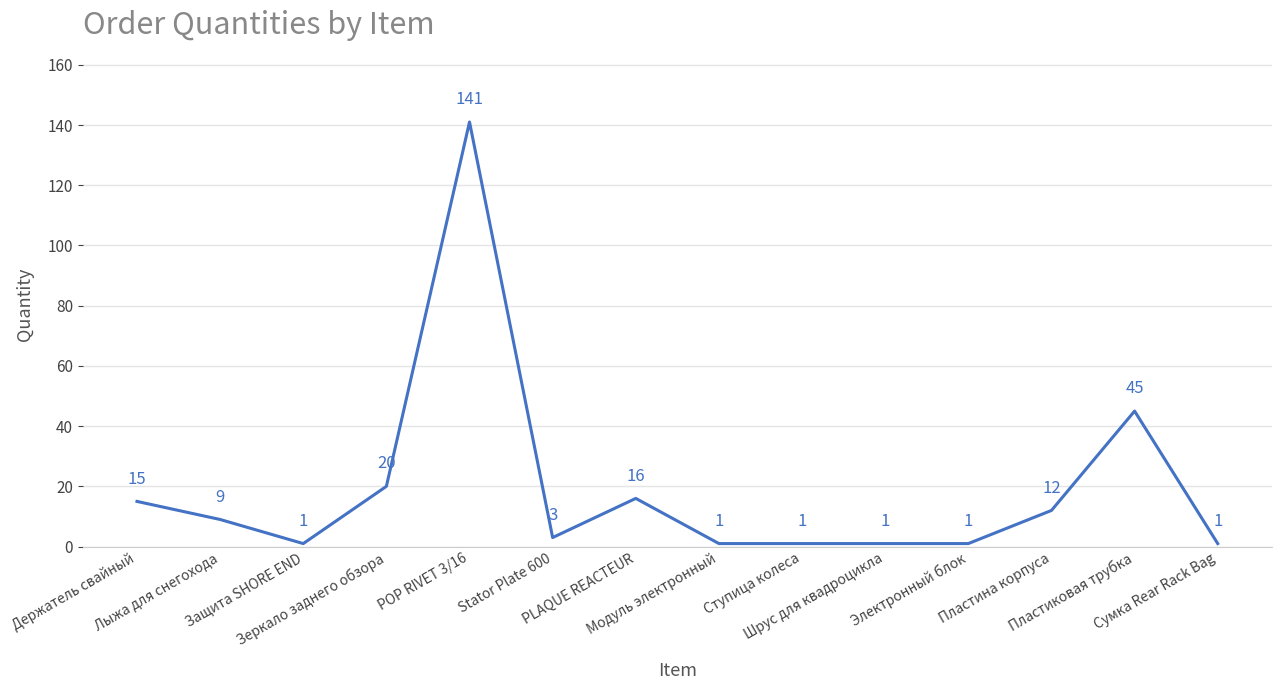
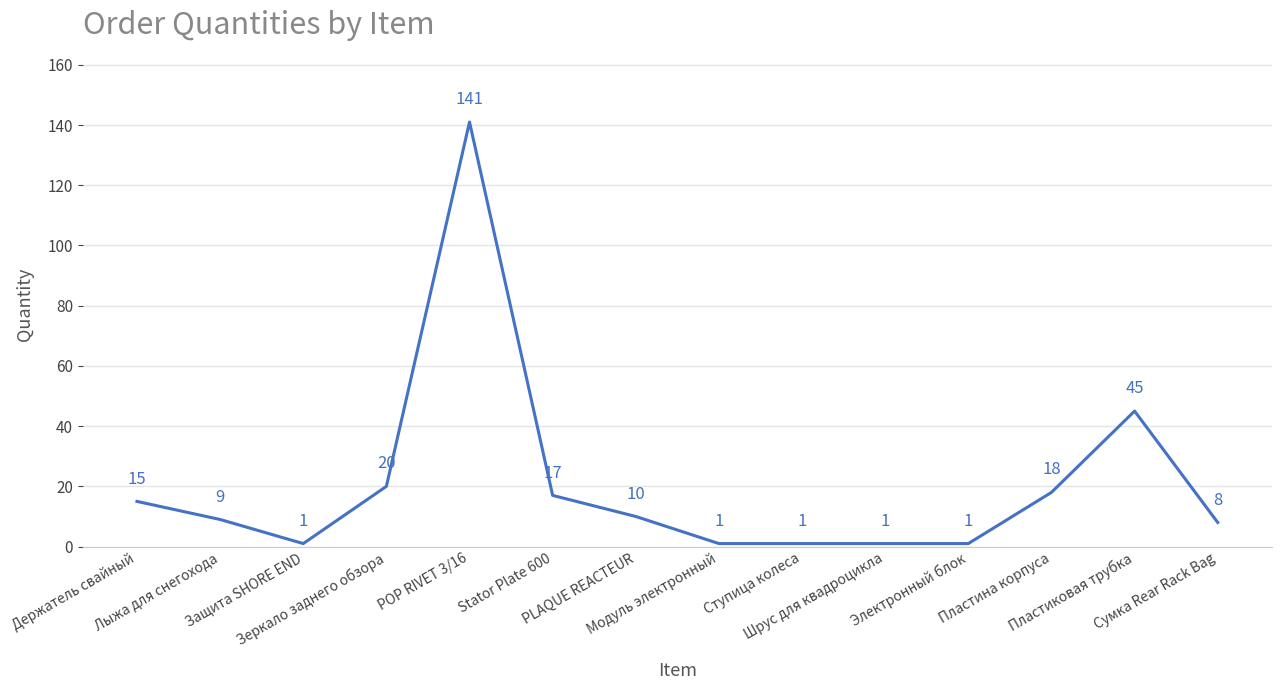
  {
    "Держатель свайный": 15,
    "Лыжа для снегохода": 9,
    "Защита SHORE END": 1,
    "Зеркало заднего обзора": 20,
    "POP RIVET 3/16": 141,
-   "Stator Plate 600": 3,
-   "PLAQUE REACTEUR": 16,
+   "Stator Plate 600": 17,
+   "PLAQUE REACTEUR": 10,
    "Модуль электронный": 1,
    "Ступица колеса": 1,
    "Шрус для квадроцикла": 1,
    "Электронный блок": 1,
-   "Пластина корпуса": 12,
+   "Пластина корпуса": 18,
    "Пластиковая трубка": 45,
-   "Сумка Rear Rack Bag": 1
+   "Сумка Rear Rack Bag": 8
  }
